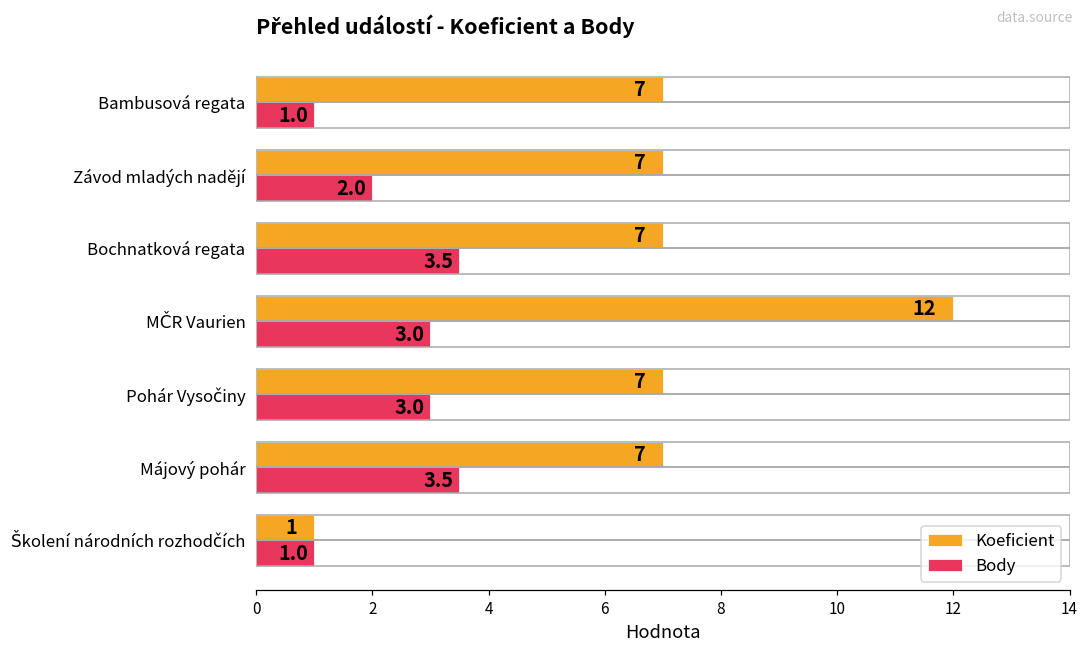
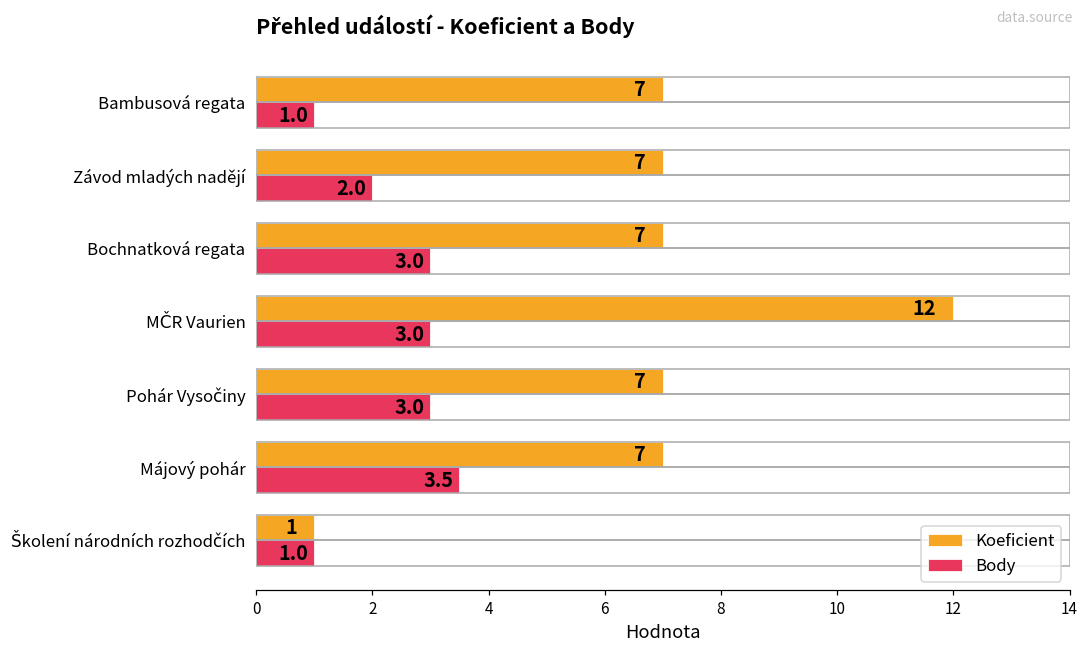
  {
    "Koeficient": {
      "Bambusová regata": 7,
      "Závod mladých nadějí": 7,
      "Bochnatková regata": 7,
      "MČR Vaurien": 12,
      "Pohár Vysočiny": 7,
      "Májový pohár": 7,
      "Školení národních rozhodčích": 1
    },
    "Body": {
      "Bambusová regata": 1.0,
      "Závod mladých nadějí": 2.0,
-     "Bochnatková regata": 3.5,
+     "Bochnatková regata": 3.0,
      "MČR Vaurien": 3.0,
      "Pohár Vysočiny": 3.0,
      "Májový pohár": 3.5,
      "Školení národních rozhodčích": 1.0
    }
  }
